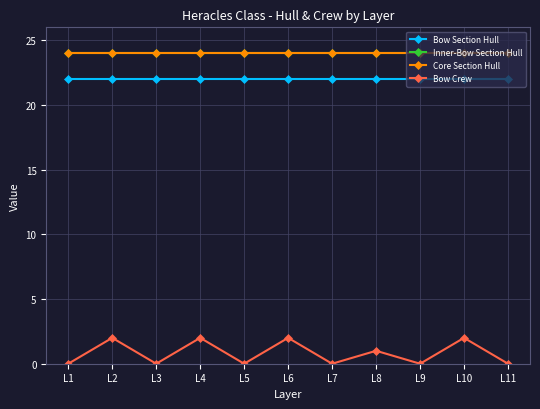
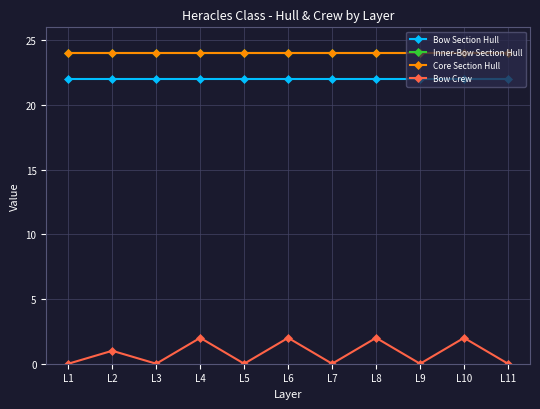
  {
    "Bow Section Hull": {
      "L1": 22,
      "L2": 22,
      "L3": 22,
      "L4": 22,
      "L5": 22,
      "L6": 22,
      "L7": 22,
      "L8": 22
    },
    "Core Section Hull": {
      "L1": 24,
      "L2": 24,
      "L3": 24,
      "L4": 24,
      "L5": 24,
      "L6": 24,
      "L7": 24,
      "L8": 24
    },
    "Bow Crew": {
      "L1": 0,
-     "L2": 2,
+     "L2": 1,
      "L3": 0,
      "L4": 2,
      "L5": 0,
      "L6": 2,
      "L7": 0,
-     "L8": 1,
+     "L8": 2,
      "L9": 0,
      "L10": 2,
      "L11": 0
    }
  }
